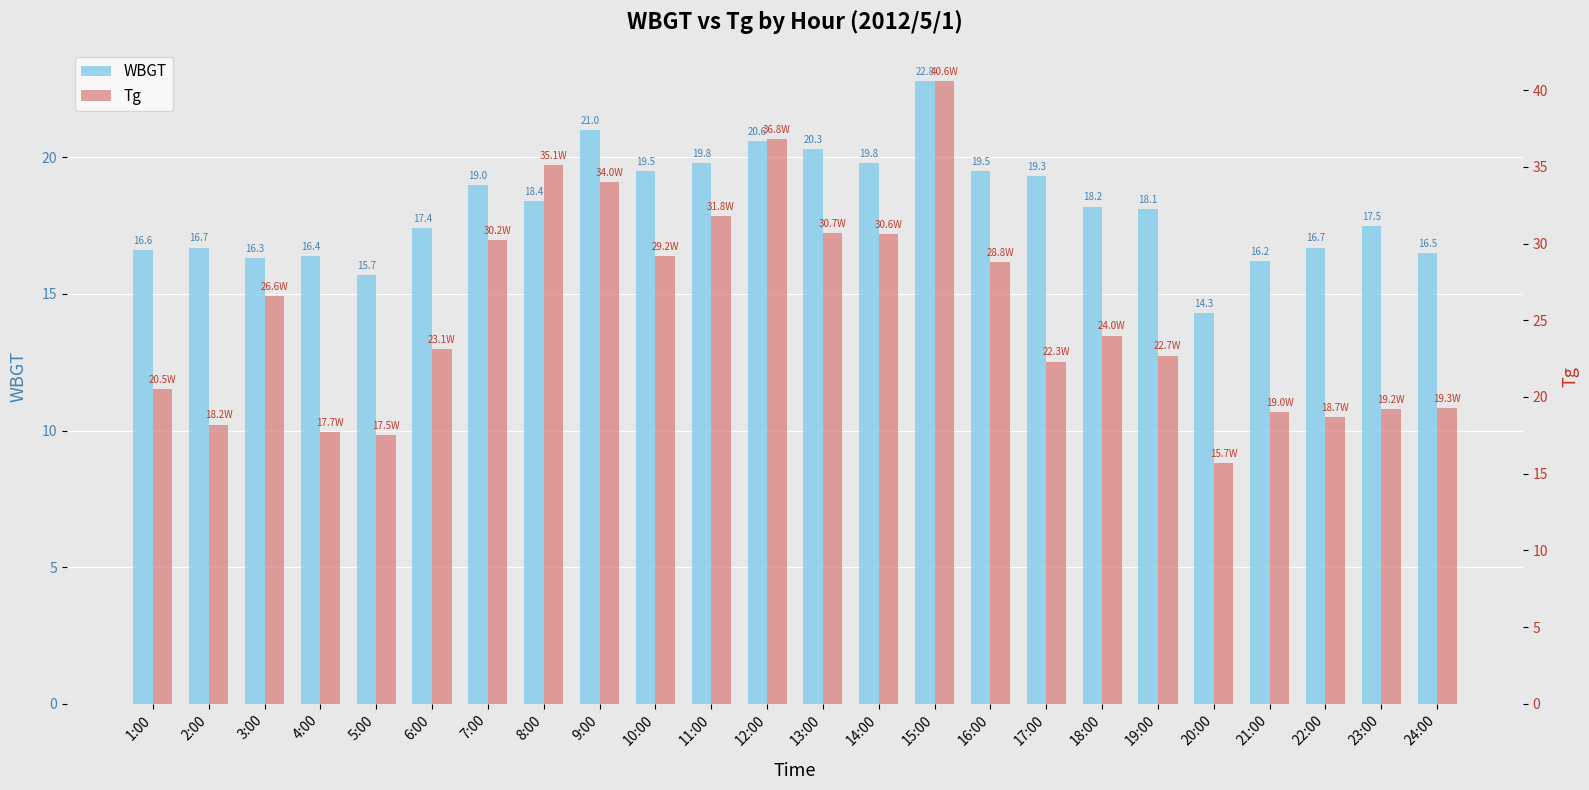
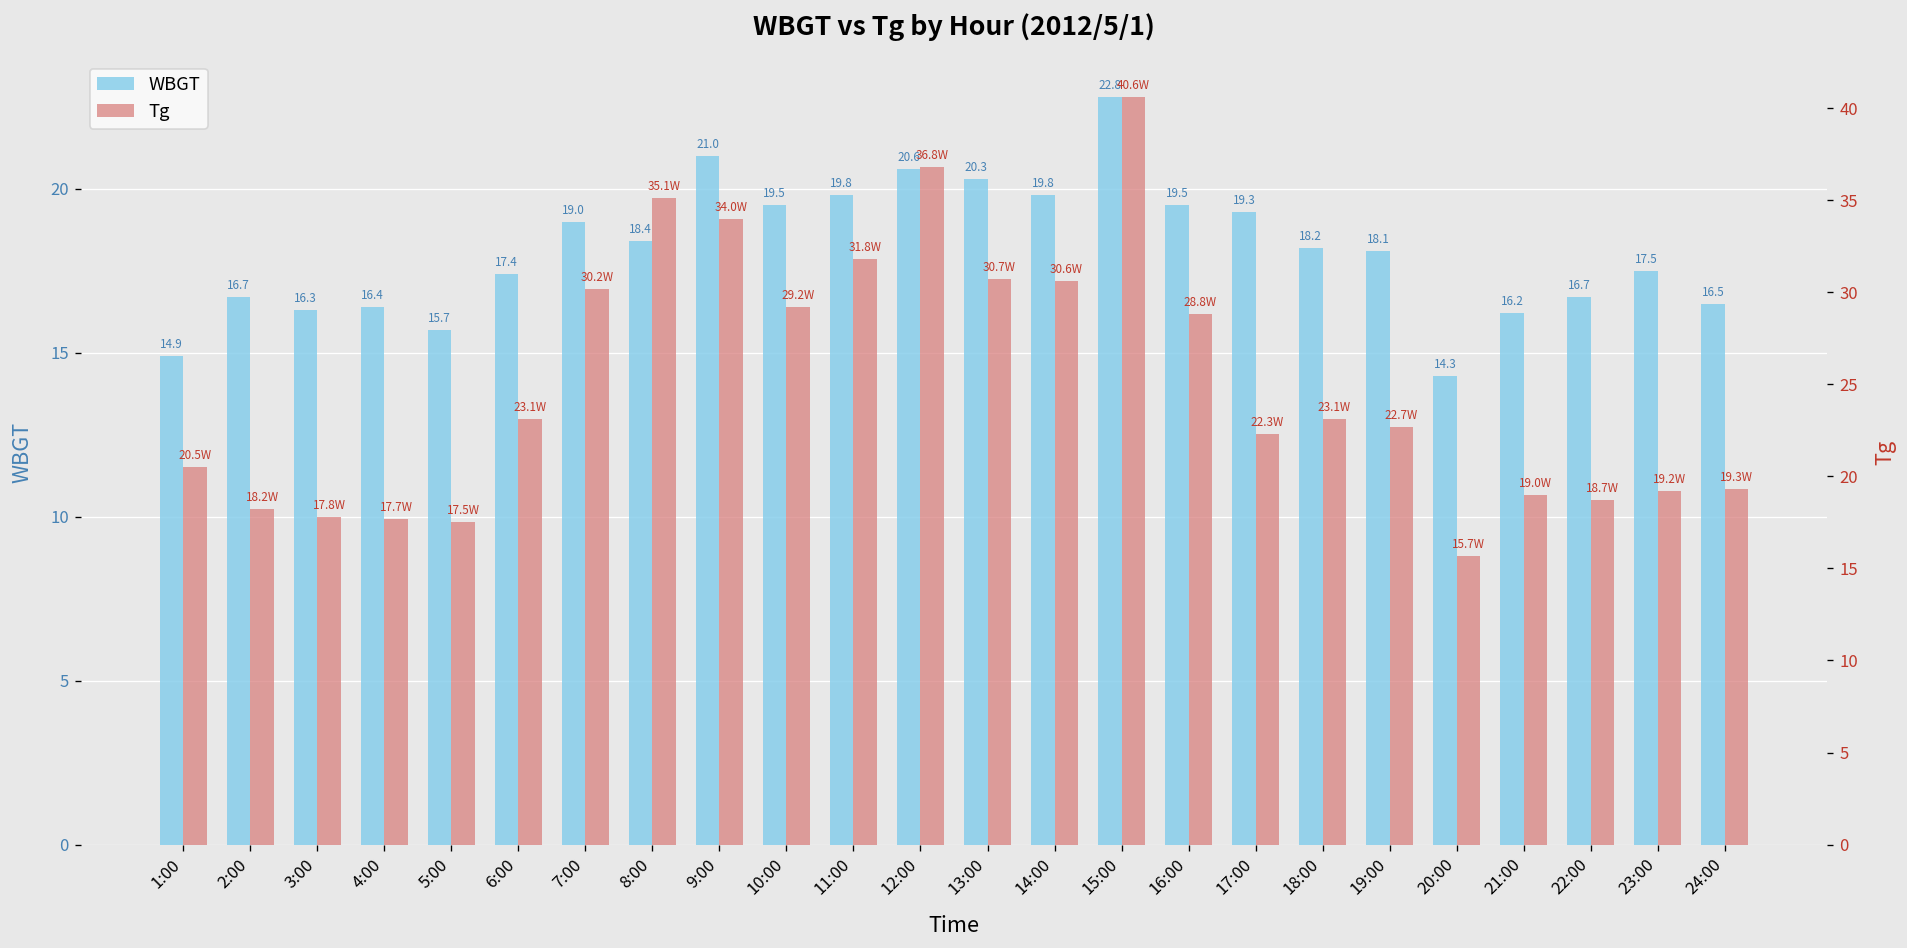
  {
    "WBGT": {
-     "1:00": "16.6",
+     "1:00": "14.9",
      "2:00": "16.7",
      "3:00": "16.3",
      "4:00": "16.4",
      "5:00": "15.7",
      "6:00": "17.4",
      "7:00": "19.0",
      "8:00": "18.4",
      "9:00": "21.0",
      "10:00": "19.5",
      "11:00": "19.8",
      "13:00": "20.3",
      "14:00": "19.8",
      "16:00": "19.5",
      "17:00": "19.3",
      "18:00": "18.2",
      "19:00": "18.1",
      "20:00": "14.3",
      "21:00": "16.2",
      "22:00": "16.7",
      "23:00": "17.5",
      "24:00": "16.5"
    },
    "Tg": {
      "1:00": "20.5W",
      "2:00": "18.2W",
-     "3:00": "26.6W",
+     "3:00": "17.8W",
      "4:00": "17.7W",
      "5:00": "17.5W",
      "6:00": "23.1W",
      "7:00": "30.2W",
      "8:00": "35.1W",
      "9:00": "34.0W",
      "10:00": "29.2W",
      "11:00": "31.8W",
      "12:00": "36.8W",
      "13:00": "30.7W",
      "14:00": "30.6W",
      "15:00": "40.6W",
      "16:00": "28.8W",
      "17:00": "22.3W",
-     "18:00": "24.0W",
+     "18:00": "23.1W",
      "19:00": "22.7W",
      "20:00": "15.7W",
      "21:00": "19.0W",
      "22:00": "18.7W",
      "23:00": "19.2W",
      "24:00": "19.3W"
    }
  }
